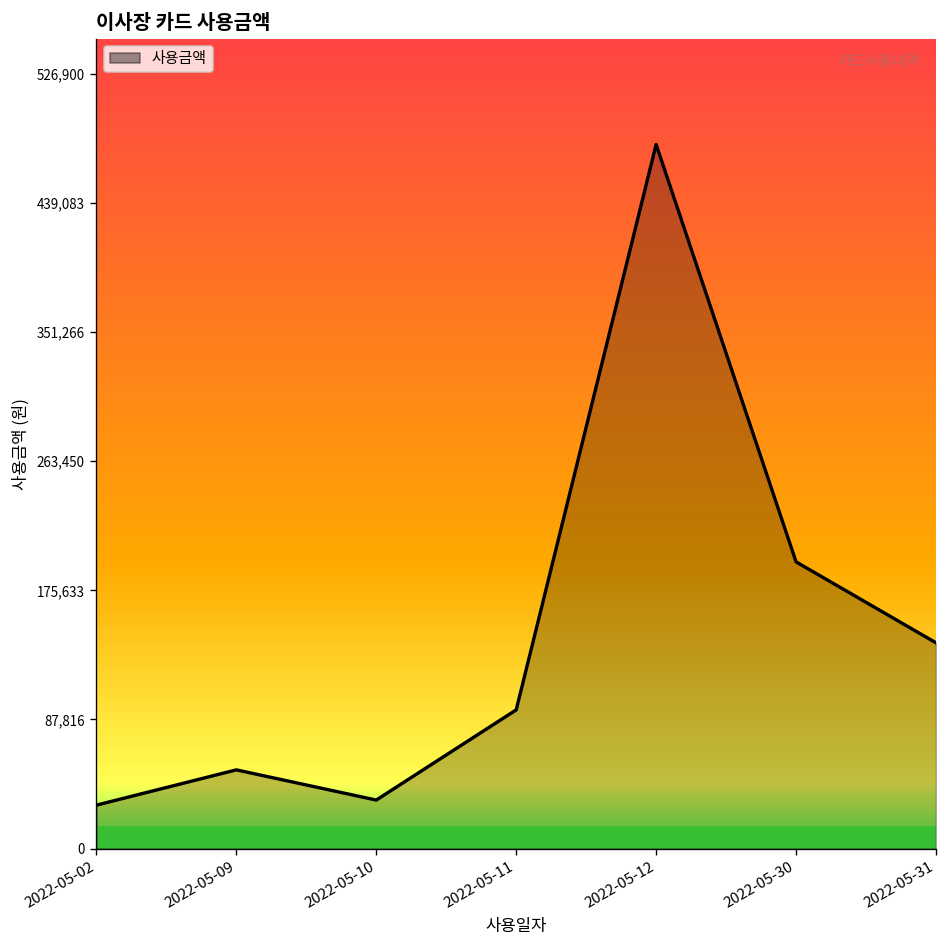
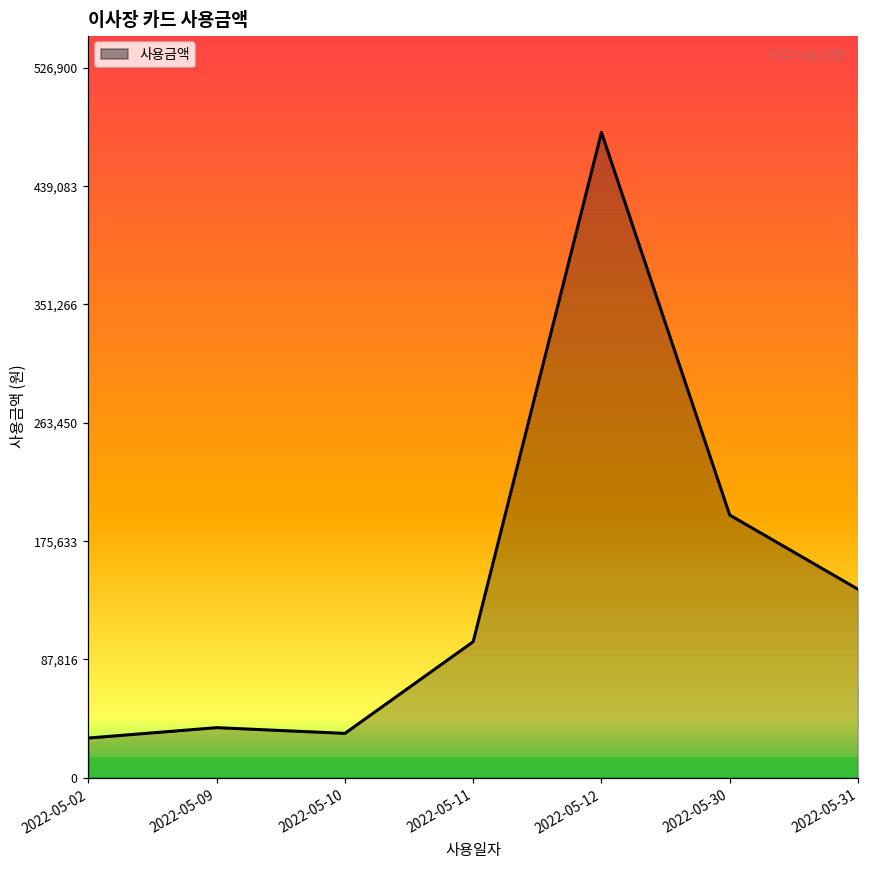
  {
    "2022-05-02": "30,000",
-   "2022-05-09": "54,000",
+   "2022-05-09": "37,000",
    "2022-05-10": "33,000",
-   "2022-05-11": "94,000",
+   "2022-05-11": "101,000",
    "2022-05-12": "479,000",
    "2022-05-30": "195,000",
    "2022-05-31": "140,000"
  }
